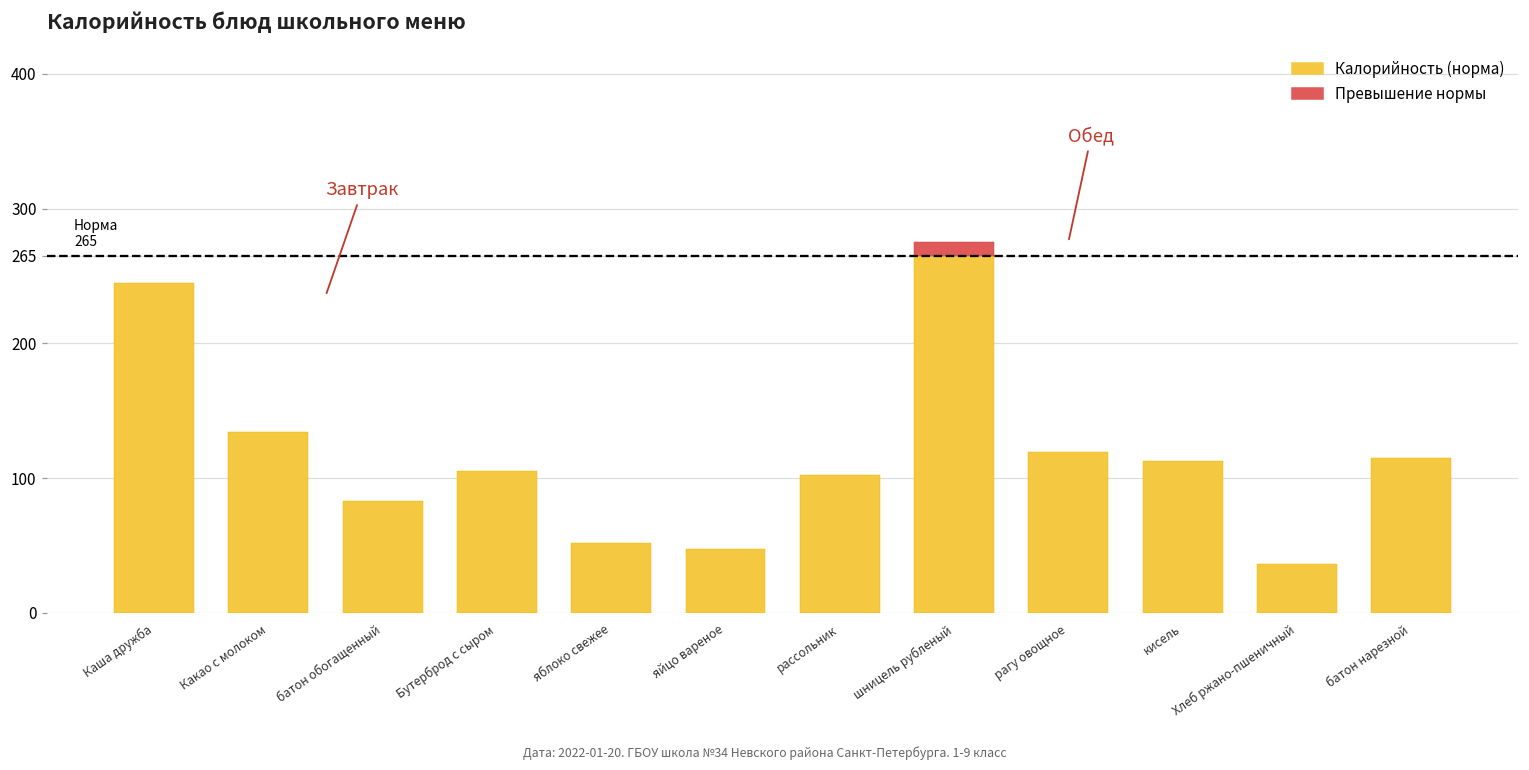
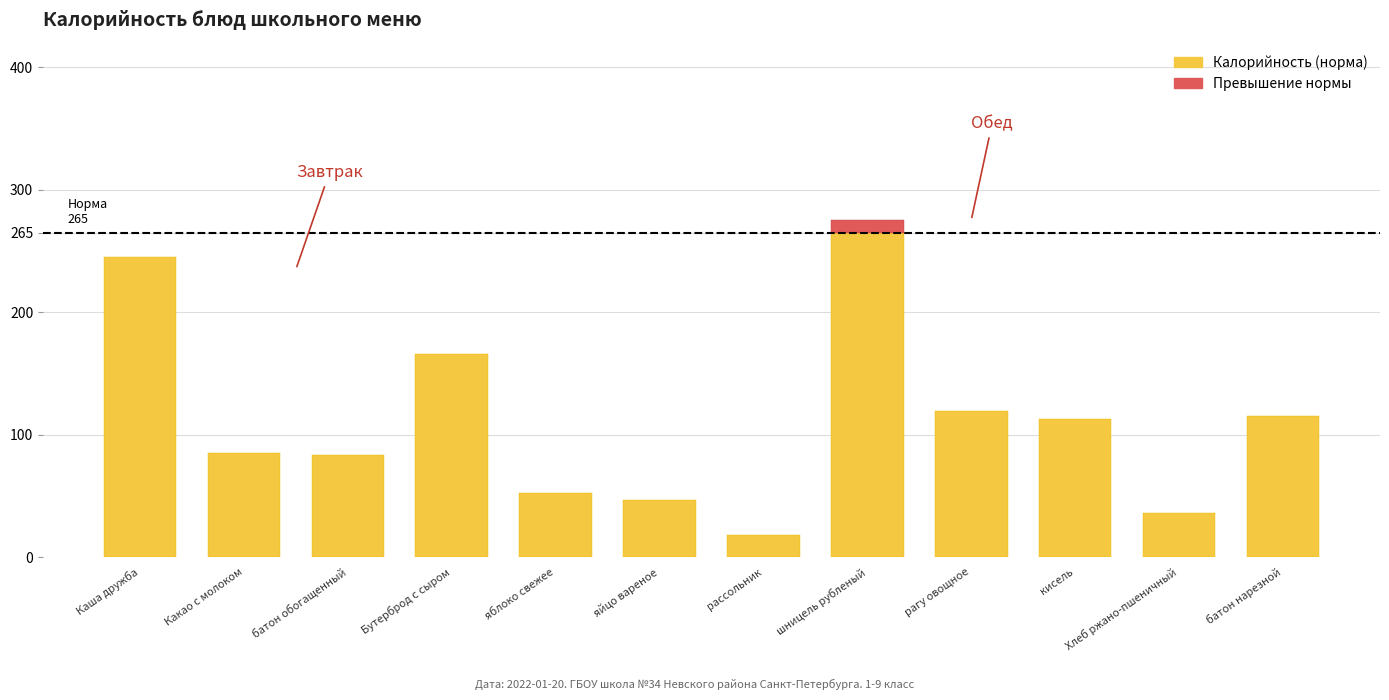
  {
    "Каша дружба": 245,
-   "Какао с молоком": 134,
+   "Какао с молоком": 85,
    "батон обогащенный": 83,
-   "Бутерброд с сыром": 105,
+   "Бутерброд с сыром": 166,
    "яблоко свежее": 52,
    "яйцо вареное": 47,
-   "рассольник": 102,
+   "рассольник": 18,
    "рагу овощное": 119,
    "кисель": 113,
    "Хлеб ржано-пшеничный": 36,
    "батон нарезной": 115
  }
